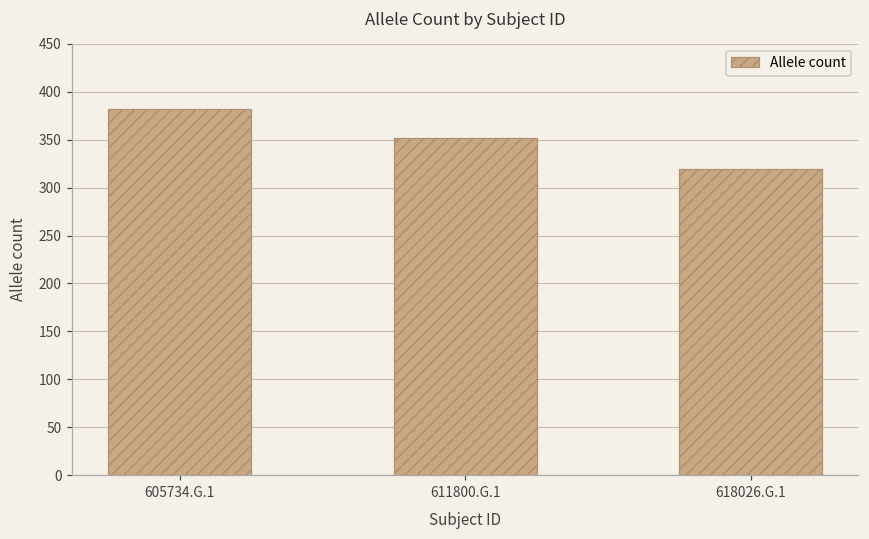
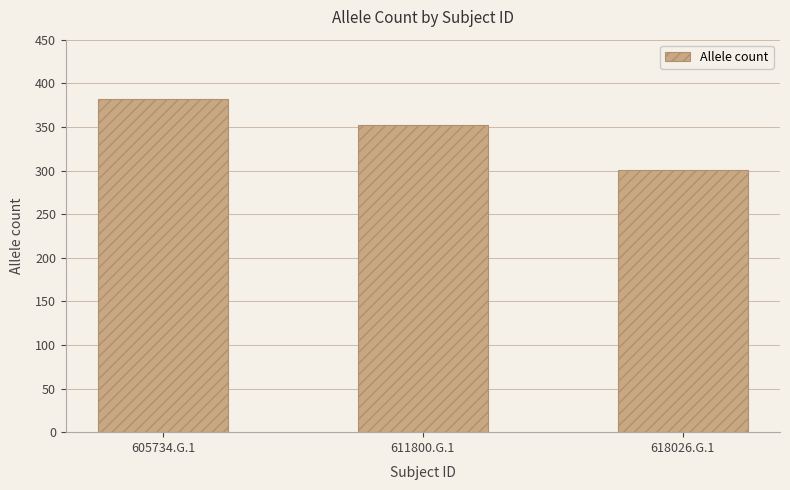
  {
    "605734.G.1": 380,
    "611800.G.1": 350,
-   "618026.G.1": 320
+   "618026.G.1": 300
  }
